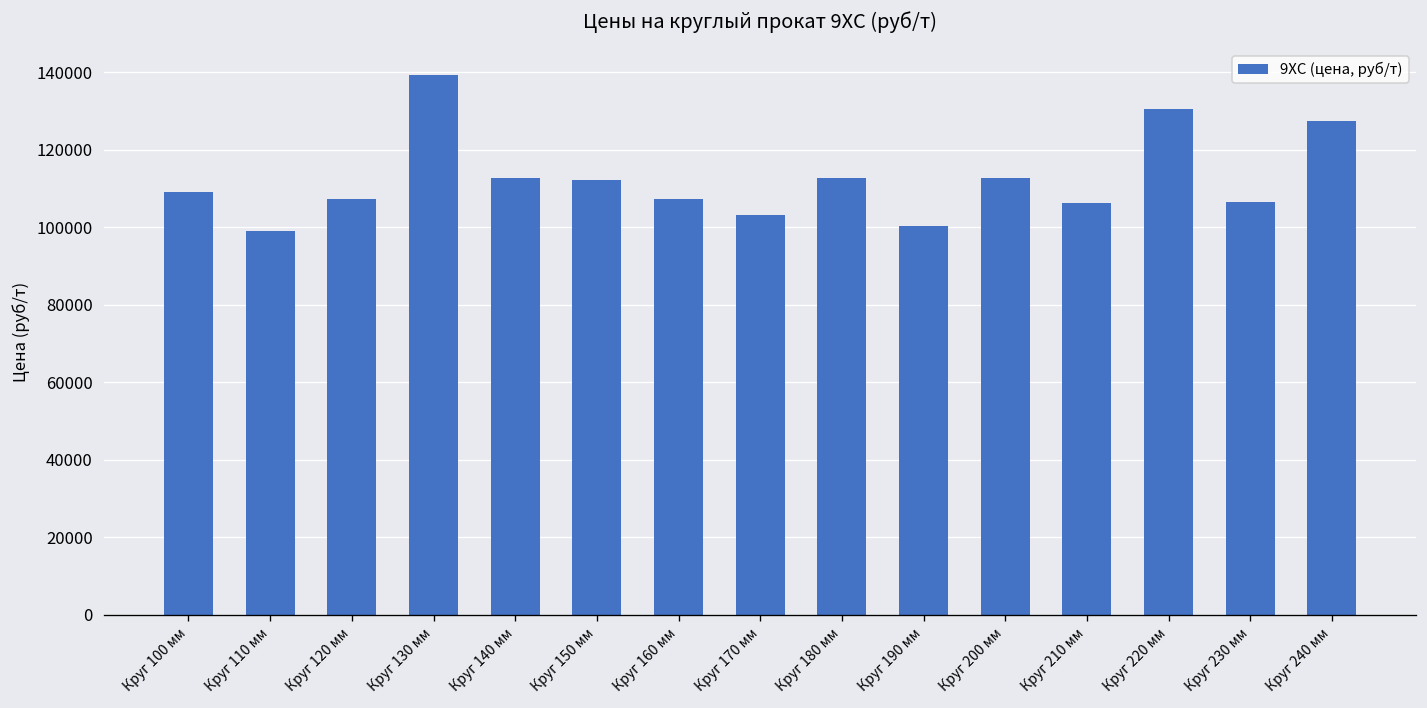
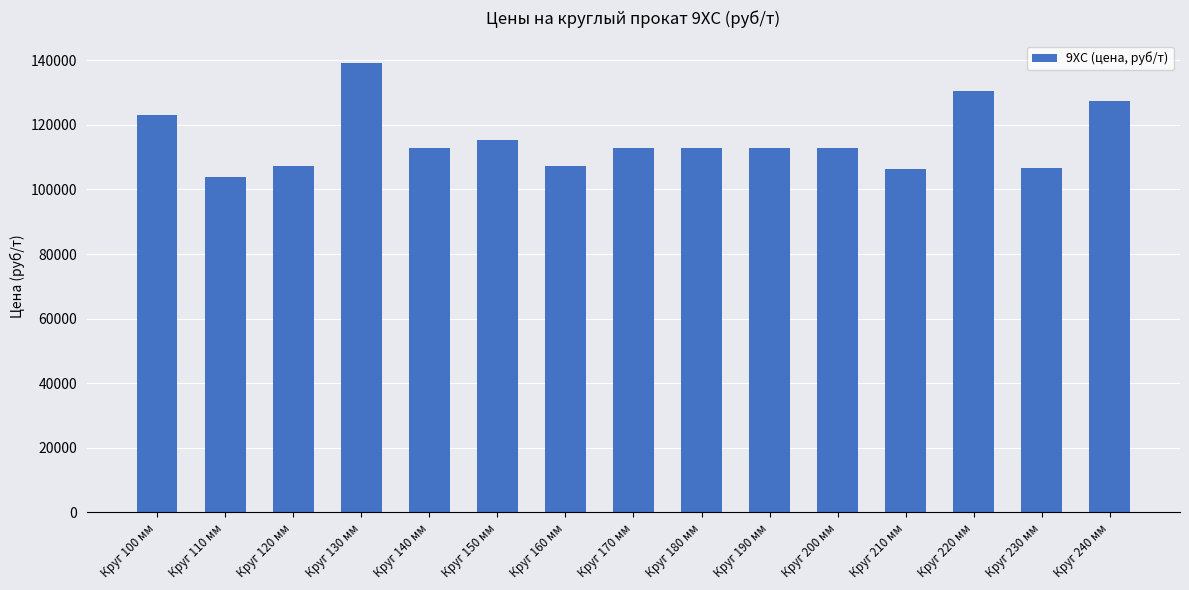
  {
-   "Круг 100 мм": 109000,
-   "Круг 110 мм": 99000,
+   "Круг 100 мм": 123000,
+   "Круг 110 мм": 104000,
    "Круг 120 мм": 107000,
    "Круг 130 мм": 139000,
    "Круг 140 мм": 113000,
-   "Круг 150 мм": 112000,
+   "Круг 150 мм": 115000,
    "Круг 160 мм": 107000,
-   "Круг 170 мм": 103000,
+   "Круг 170 мм": 113000,
    "Круг 180 мм": 113000,
-   "Круг 190 мм": 100000,
+   "Круг 190 мм": 113000,
    "Круг 200 мм": 113000,
    "Круг 210 мм": 106000,
    "Круг 220 мм": 131000,
    "Круг 230 мм": 107000,
    "Круг 240 мм": 127000
  }
